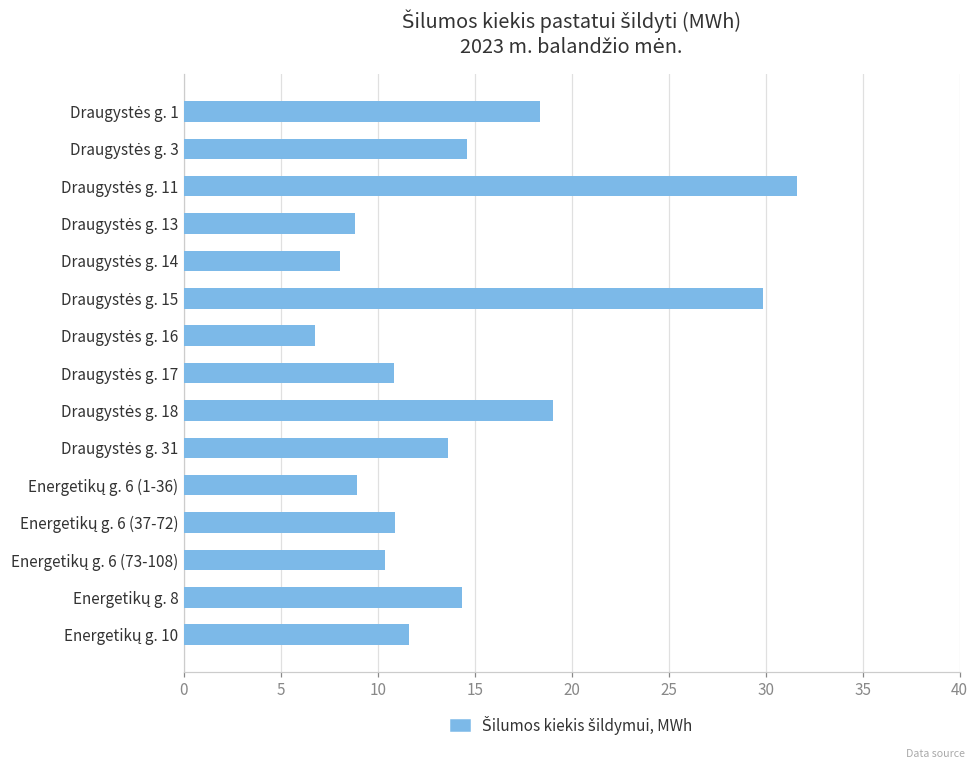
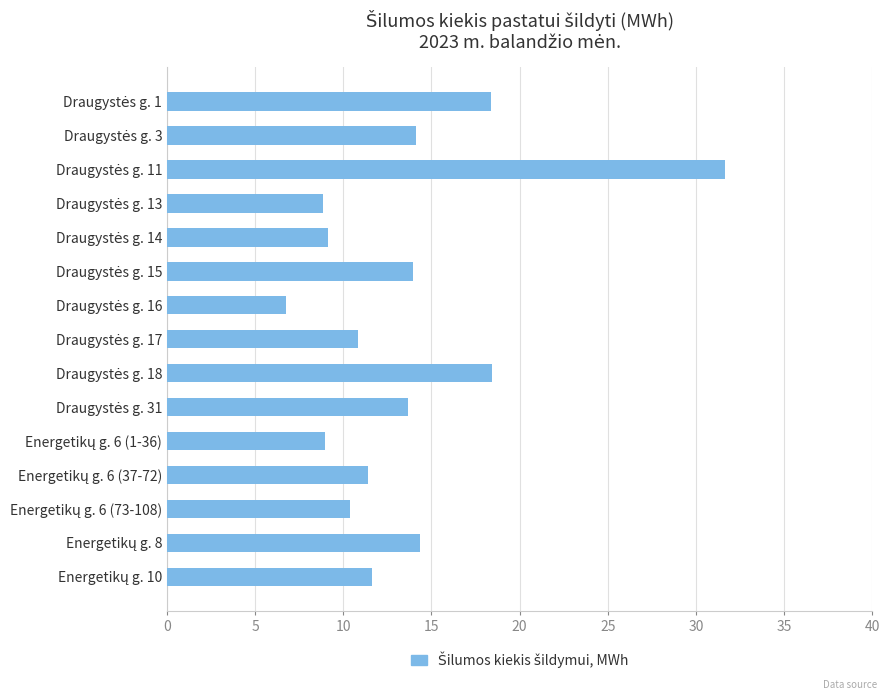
  {
    "Draugystės g. 1": 18.4,
-   "Draugystės g. 3": 14.6,
+   "Draugystės g. 3": 14.1,
    "Draugystės g. 11": 31.6,
    "Draugystės g. 13": 8.8,
-   "Draugystės g. 14": 8.1,
-   "Draugystės g. 15": 29.8,
+   "Draugystės g. 14": 9.2,
+   "Draugystės g. 15": 13.9,
    "Draugystės g. 16": 6.8,
    "Draugystės g. 17": 10.8,
-   "Draugystės g. 18": 19.0,
+   "Draugystės g. 18": 18.4,
    "Draugystės g. 31": 13.6,
    "Energetikų g. 6 (1-36)": 8.9,
-   "Energetikų g. 6 (37-72)": 10.9,
+   "Energetikų g. 6 (37-72)": 11.4,
    "Energetikų g. 6 (73-108)": 10.4,
    "Energetikų g. 8": 14.4,
    "Energetikų g. 10": 11.6
  }
